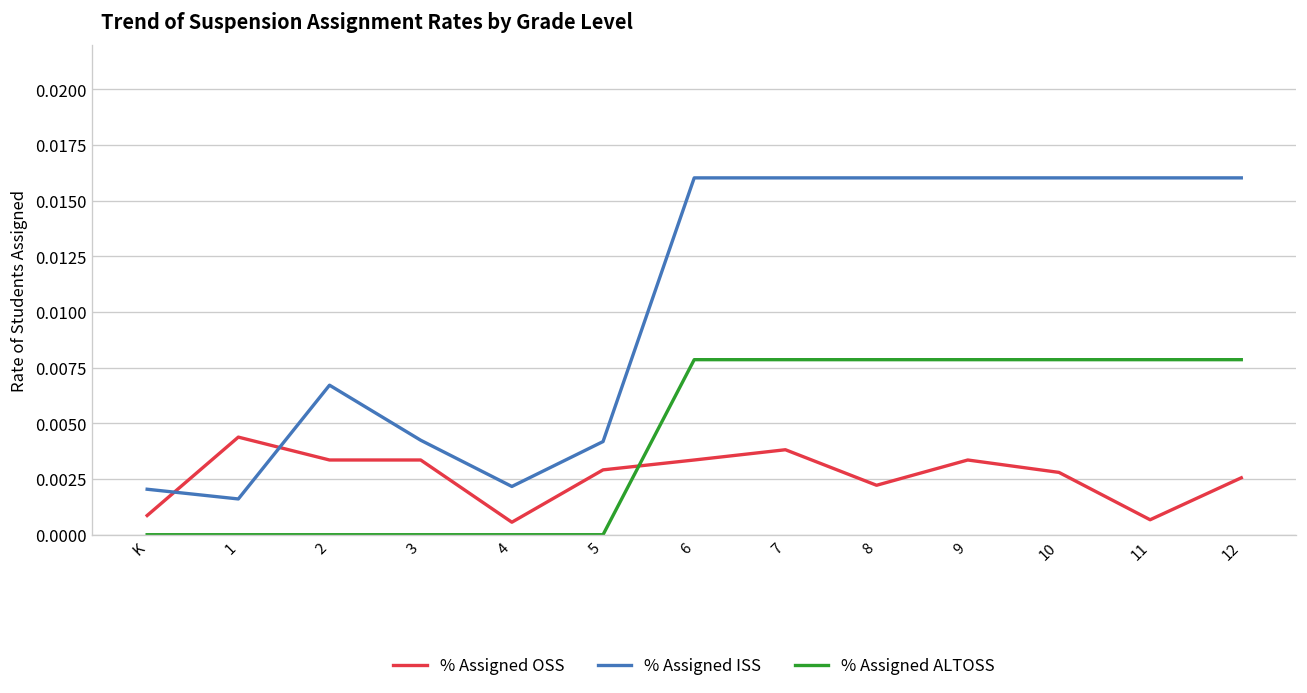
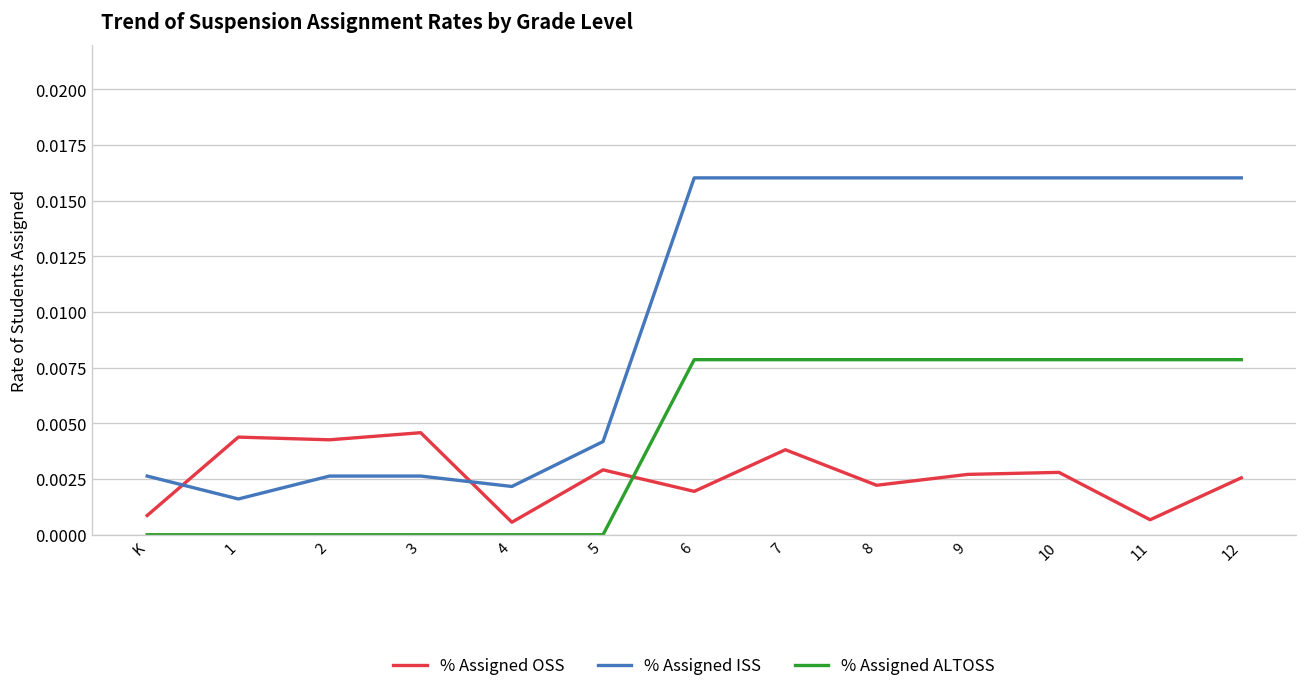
  {
    "% Assigned OSS": {
      "K": 0.0009,
      "1": 0.0044,
-     "2": 0.0034,
-     "3": 0.0034,
+     "2": 0.0043,
+     "3": 0.0046,
      "4": 0.0006,
      "5": 0.0029,
-     "6": 0.0034,
+     "6": 0.0019,
      "7": 0.0038,
      "8": 0.0022,
-     "9": 0.0034,
+     "9": 0.0027,
      "10": 0.0028,
      "11": 0.0007,
      "12": 0.0026
    },
    "% Assigned ISS": {
-     "K": 0.0020,
+     "K": 0.0026,
      "1": 0.0016,
-     "2": 0.0067,
-     "3": 0.0042,
+     "2": 0.0026,
+     "3": 0.0026,
      "4": 0.0022,
      "5": 0.0042,
      "6": 0.0160,
      "7": 0.0160,
      "8": 0.0160,
      "9": 0.0160,
      "10": 0.0160,
      "11": 0.0160,
      "12": 0.0160
    },
    "% Assigned ALTOSS": {
      "K": 0.0000,
      "1": 0.0000,
      "2": 0.0000,
      "3": 0.0000,
      "4": 0.0000,
      "5": 0.0000,
      "6": 0.0079,
      "7": 0.0079,
      "8": 0.0079,
      "9": 0.0079,
      "10": 0.0079,
      "11": 0.0079,
      "12": 0.0079
    }
  }
